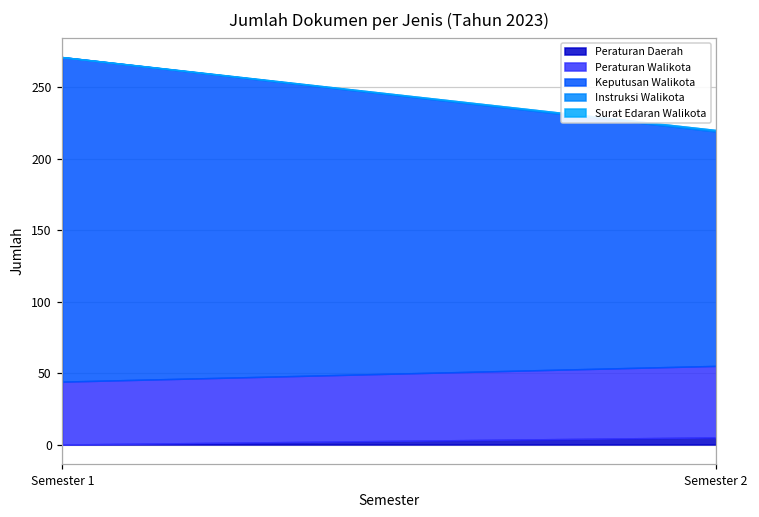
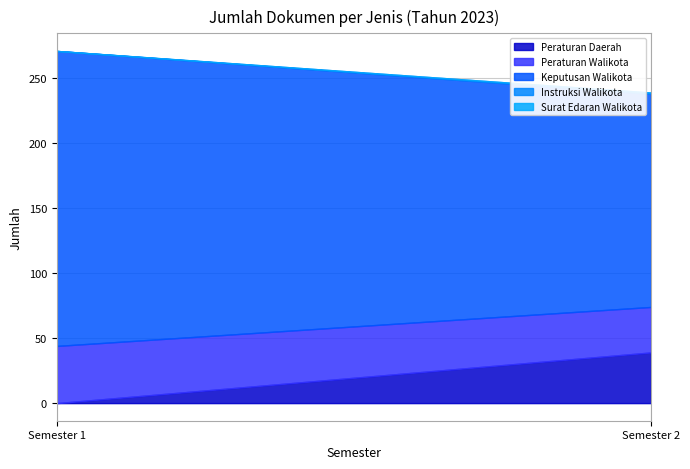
  {
    "Peraturan Daerah": {
      "Semester 1": 0,
-     "Semester 2": 5
+     "Semester 2": 39
    },
    "Peraturan Walikota": {
      "Semester 1": 44,
-     "Semester 2": 50
+     "Semester 2": 35
    }
  }
